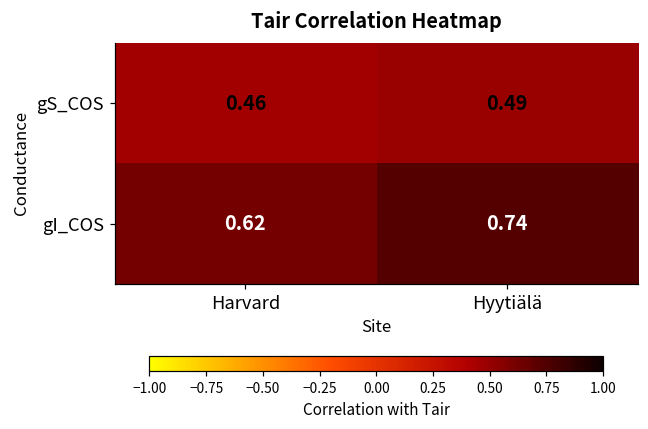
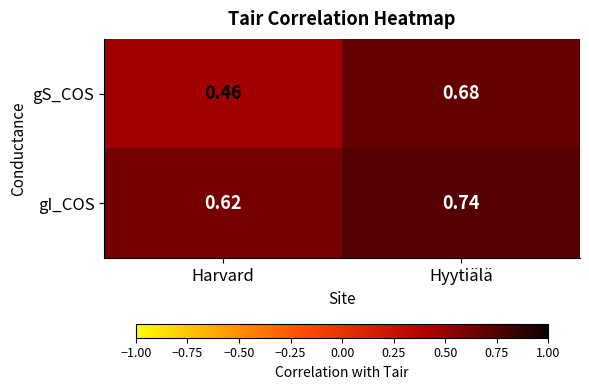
  {
    "gS_COS": {
      "Harvard": 0.46,
-     "Hyytiälä": 0.49
+     "Hyytiälä": 0.68
    },
    "gI_COS": {
      "Harvard": 0.62,
      "Hyytiälä": 0.74
    }
  }
